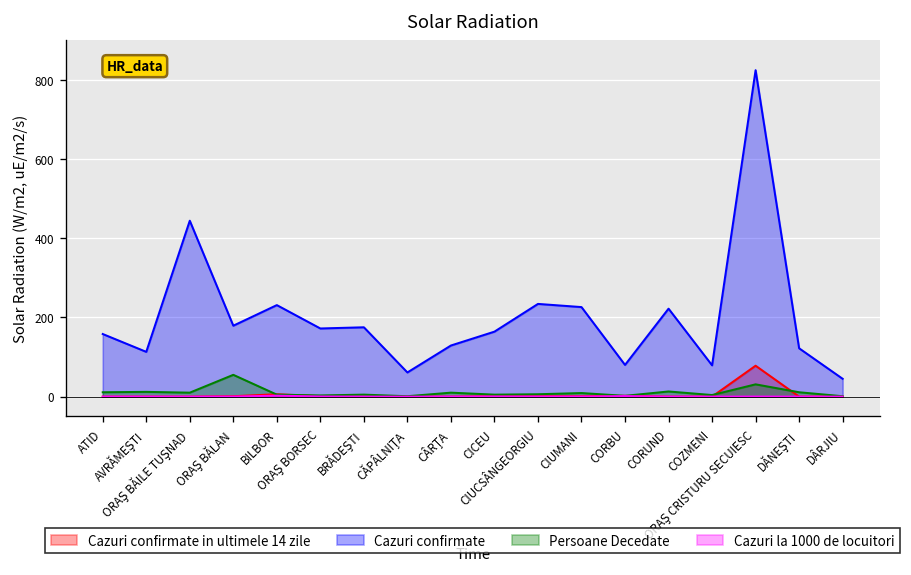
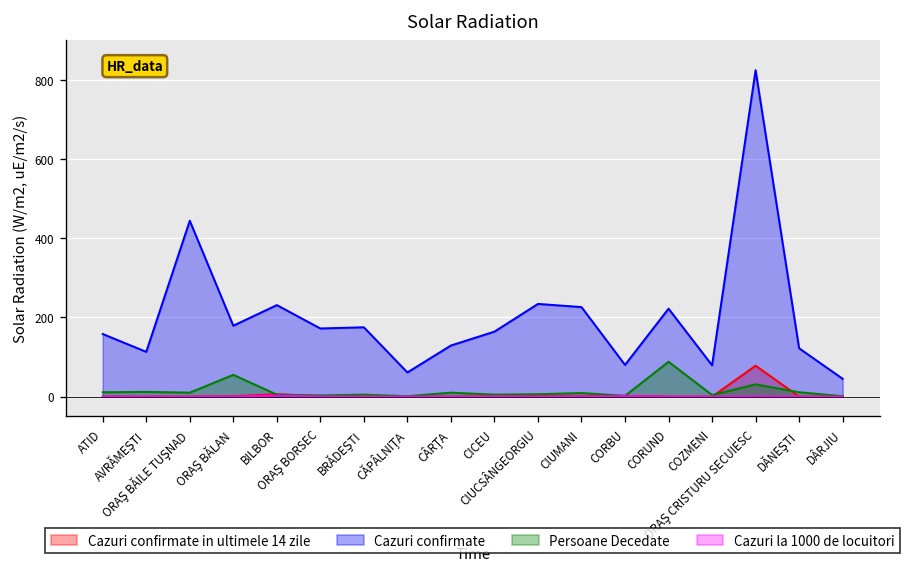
  {
    "Cazuri confirmate in ultimele 14 zile": {
      "ORAŞ CRISTURU SECUIESC": 80
    },
    "Cazuri confirmate": {
      "ATID": 160,
      "AVRĂMEŞTI": 110,
      "ORAŞ BĂILE TUŞNAD": 440,
      "ORAŞ BĂLAN": 180,
      "BILBOR": 230,
      "ORAŞ BORSEC": 170,
      "BRĂDEŞTI": 180,
      "CĂPÂLNIŢA": 60,
      "CÂRŢA": 130,
      "CICEU": 160,
      "CIUCSÂNGEORGIU": 230,
      "CIUMANI": 230,
      "CORBU": 80,
      "CORUND": 220,
      "COZMENI": 80,
      "ORAŞ CRISTURU SECUIESC": 820,
      "DĂNEŞTI": 120,
      "DÂRJIU": 50
    },
    "Persoane Decedate": {
      "ATID": 10,
      "AVRĂMEŞTI": 10,
      "ORAŞ BĂILE TUŞNAD": 10,
      "ORAŞ BĂLAN": 60,
      "CÂRŢA": 10,
      "CIUMANI": 10,
-     "CORUND": 10,
+     "CORUND": 90,
      "ORAŞ CRISTURU SECUIESC": 30,
      "DĂNEŞTI": 10
    },
    "Cazuri la 1000 de locuitori": {
      "ORAŞ CRISTURU SECUIESC": 0
    }
  }
